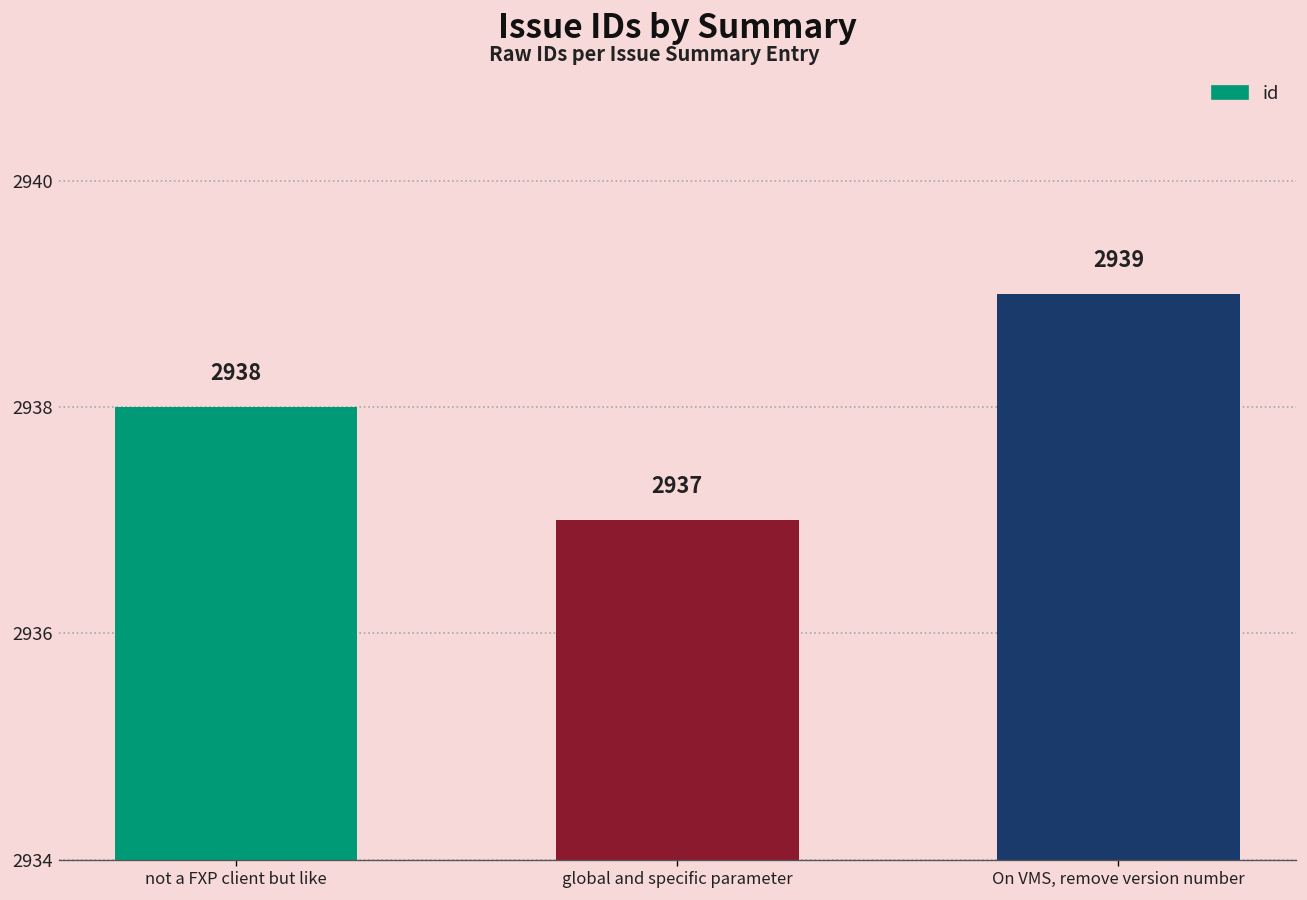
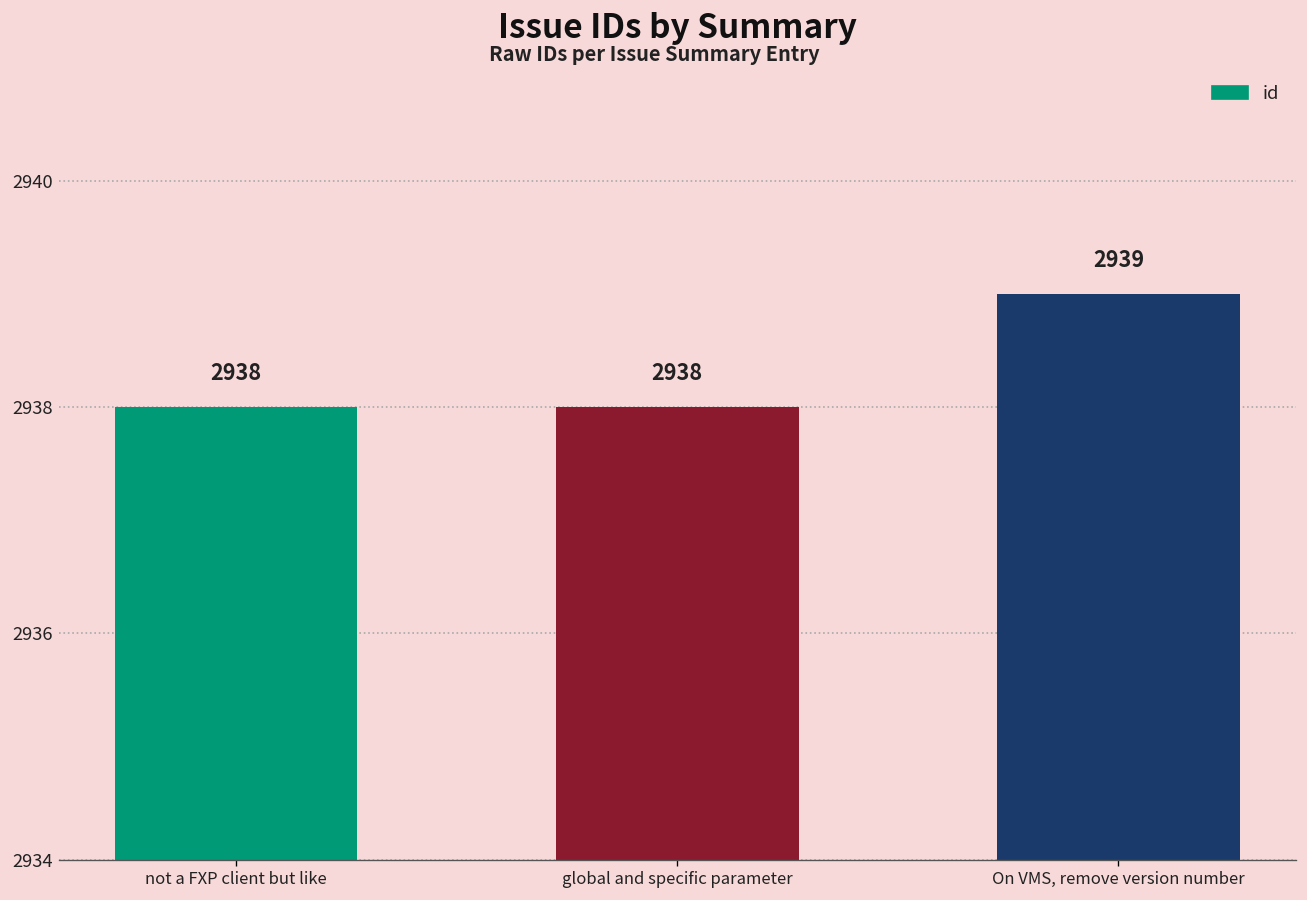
  {
    "not a FXP client but like": 2938,
-   "global and specific parameter": 2937,
+   "global and specific parameter": 2938,
    "On VMS, remove version number": 2939
  }
